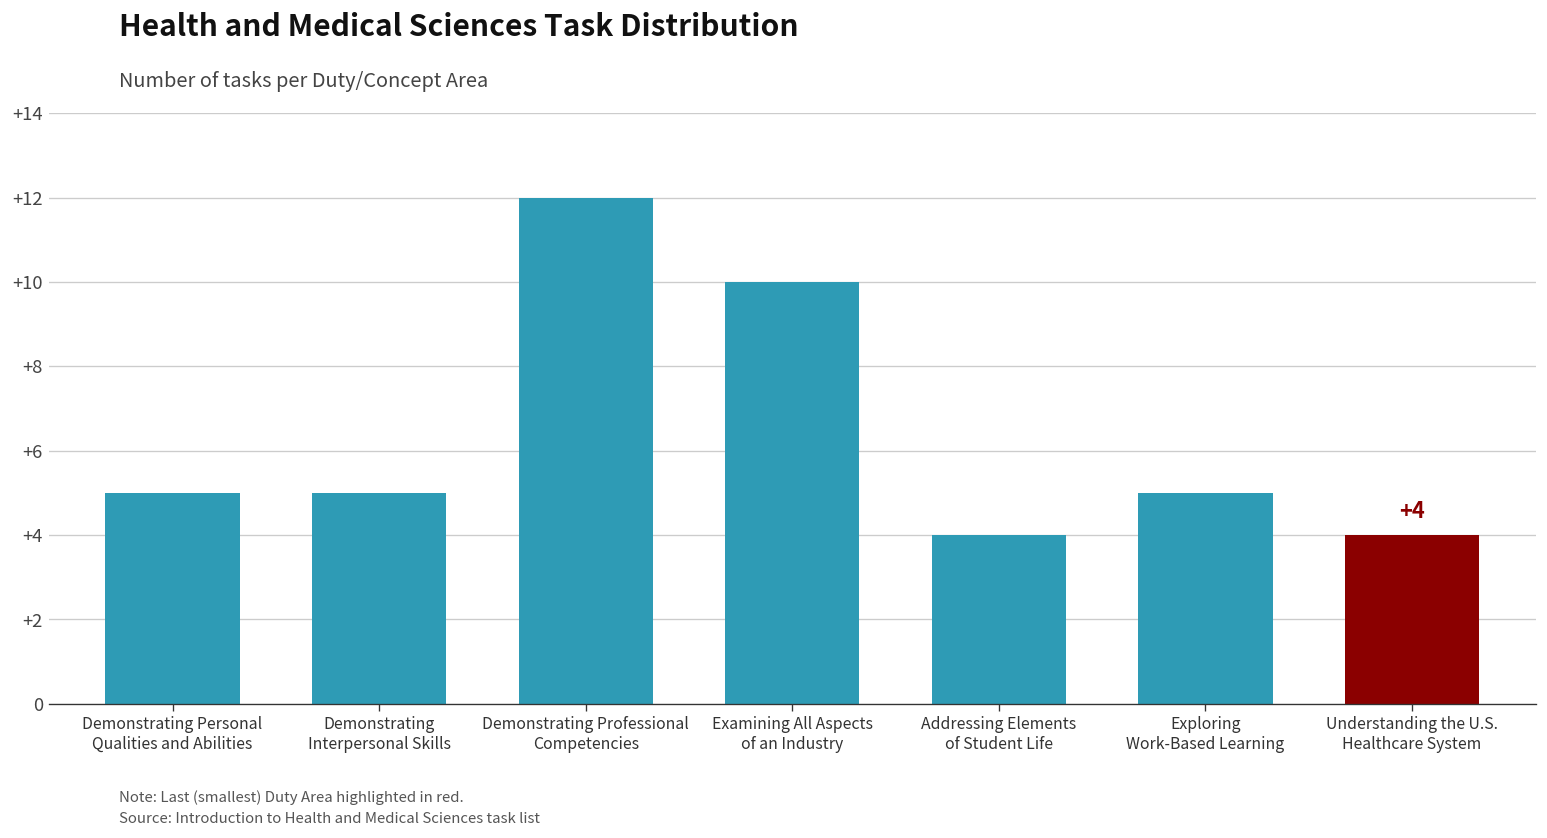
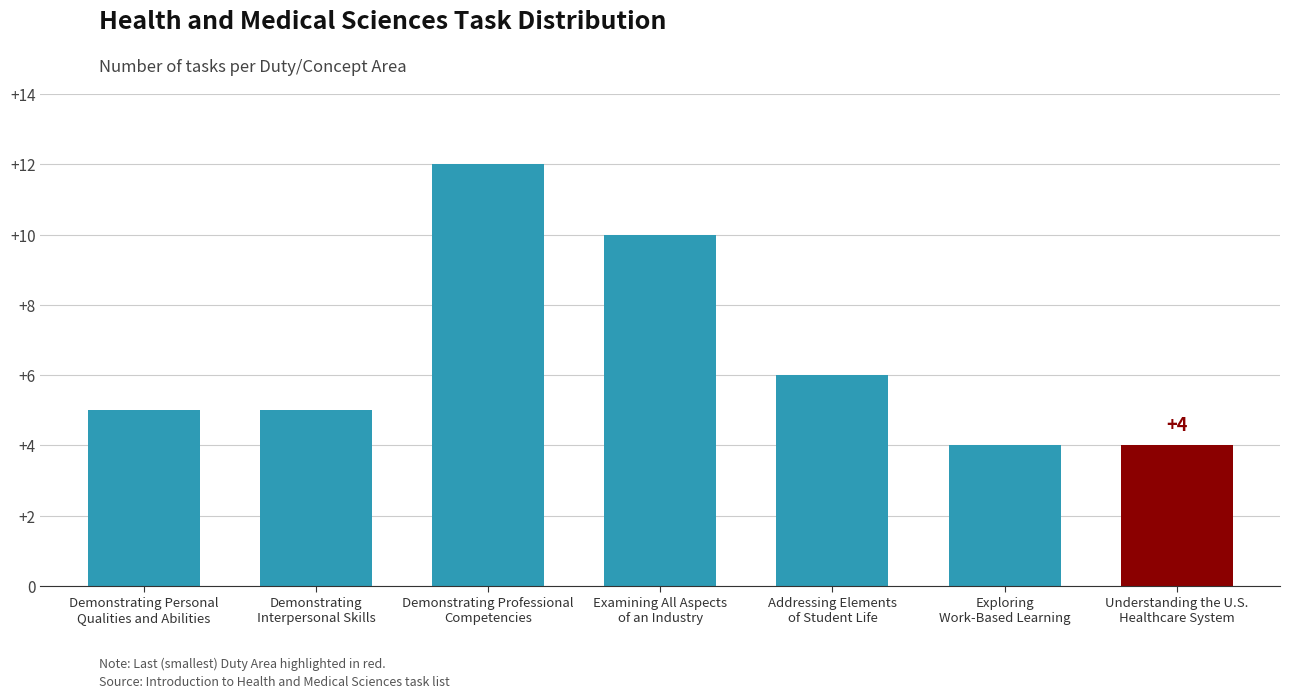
  {
    "Demonstrating Personal Qualities and Abilities": "+5",
    "Demonstrating Interpersonal Skills": "+5",
    "Demonstrating Professional Competencies": "+12",
    "Examining All Aspects of an Industry": "+10",
-   "Addressing Elements of Student Life": "+4",
-   "Exploring Work-Based Learning": "+5"
+   "Addressing Elements of Student Life": "+6",
+   "Exploring Work-Based Learning": "+4"
  }
